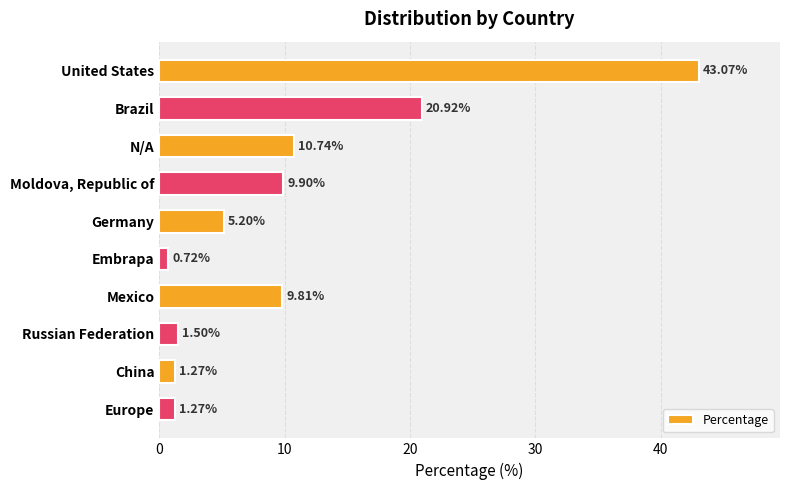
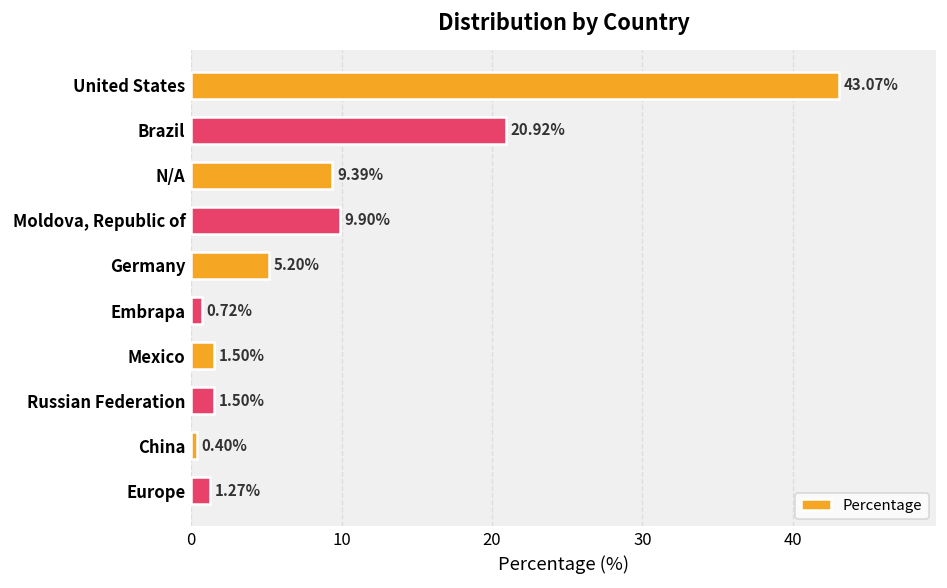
  {
    "United States": "43.07%",
    "Brazil": "20.92%",
-   "N/A": "10.74%",
+   "N/A": "9.39%",
    "Moldova, Republic of": "9.90%",
    "Germany": "5.20%",
    "Embrapa": "0.72%",
-   "Mexico": "9.81%",
+   "Mexico": "1.50%",
    "Russian Federation": "1.50%",
-   "China": "1.27%",
+   "China": "0.40%",
    "Europe": "1.27%"
  }
